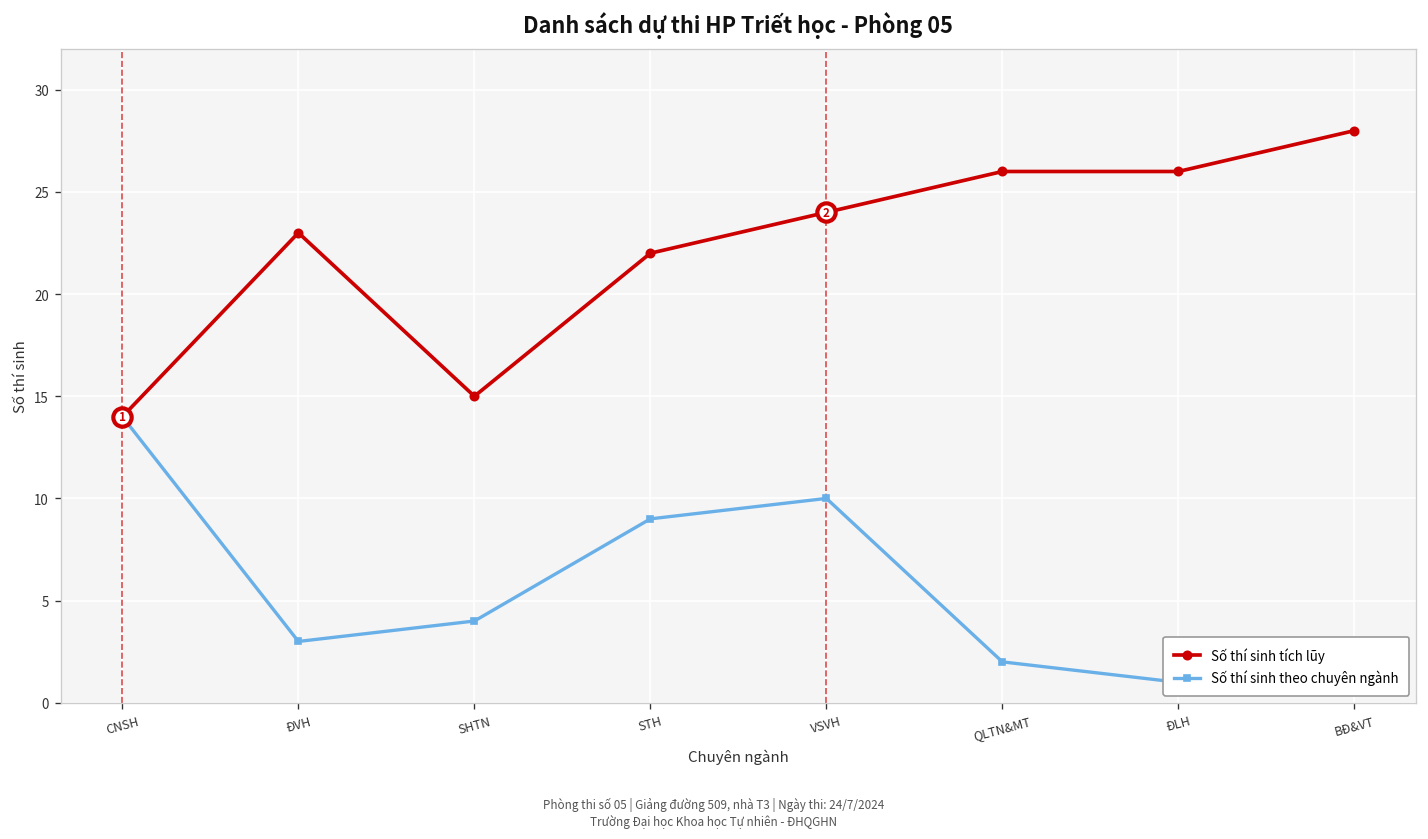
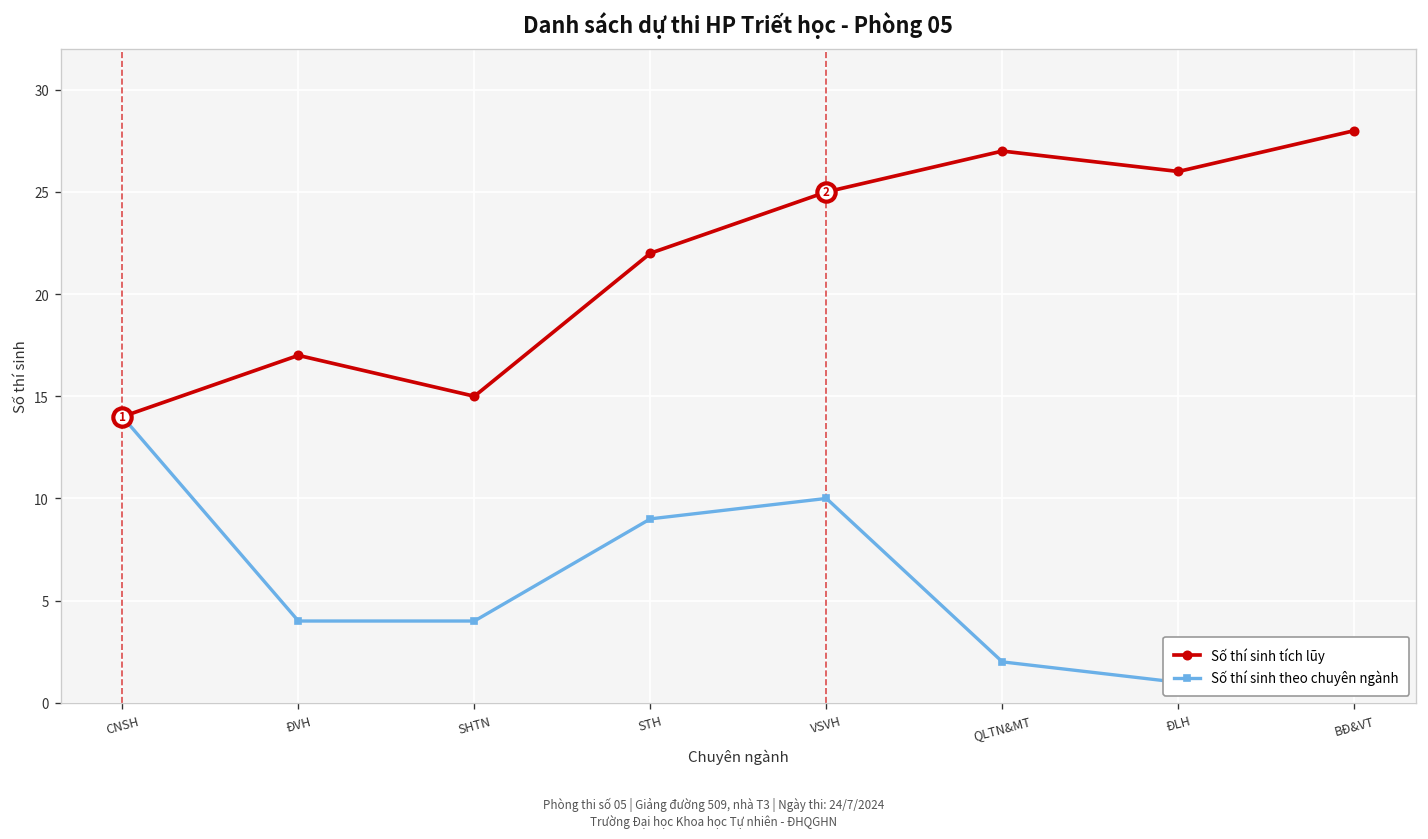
  {
    "Số thí sinh tích lũy": {
-     "ĐVH": 23,
+     "ĐVH": 17,
      "SHTN": 15,
      "STH": 22,
-     "VSVH": 24,
-     "QLTN&MT": 26,
+     "VSVH": 25,
+     "QLTN&MT": 27,
      "ĐLH": 26,
      "BĐ&VT": 28
    },
    "Số thí sinh theo chuyên ngành": {
-     "ĐVH": 3,
+     "ĐVH": 4,
      "SHTN": 4,
      "STH": 9,
      "VSVH": 10,
      "QLTN&MT": 2
    }
  }
